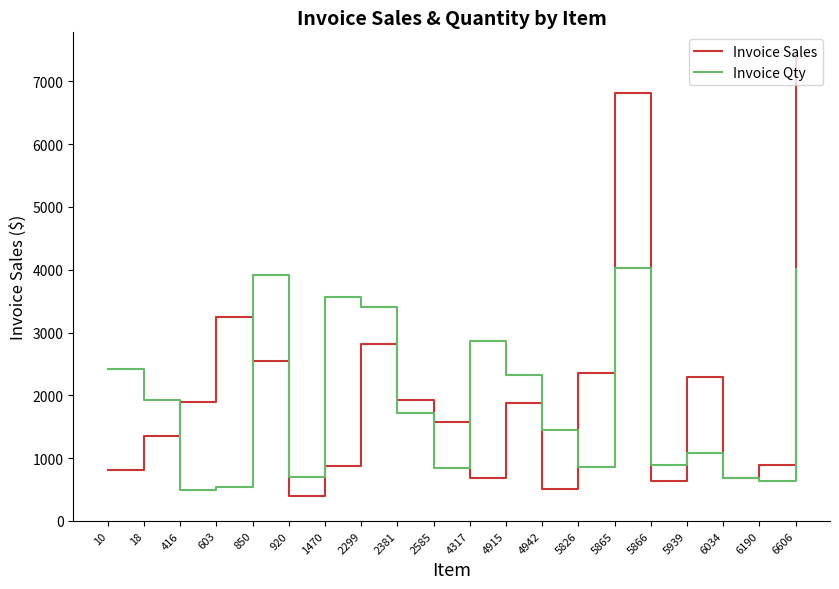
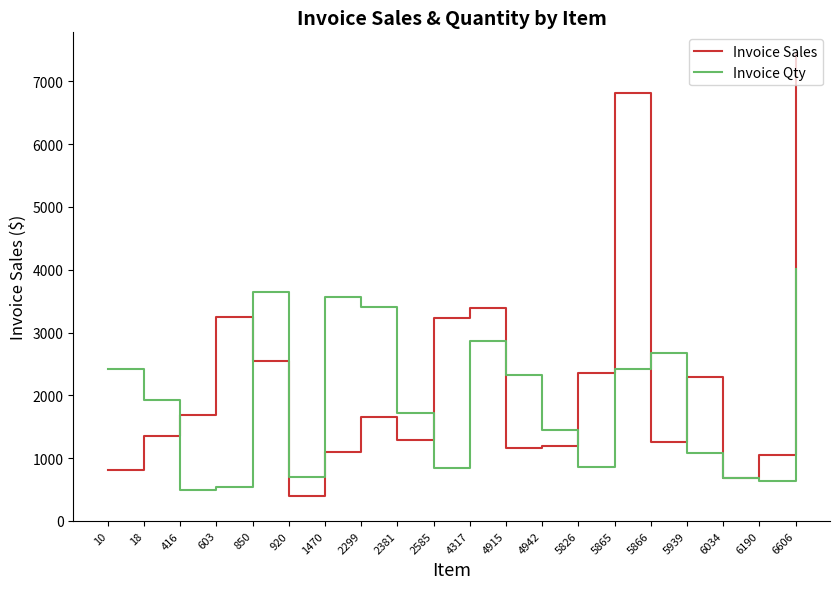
  {
    "Invoice Sales": {
      "10": 800,
      "18": 1300,
-     "416": 1900,
+     "416": 1700,
      "603": 3200,
      "850": 2500,
      "920": 400,
-     "1470": 900,
-     "2299": 2800,
-     "2381": 1900,
-     "2585": 1600,
-     "4317": 700,
-     "4915": 1900,
-     "4942": 500,
+     "1470": 1100,
+     "2299": 1700,
+     "2381": 1300,
+     "2585": 3200,
+     "4317": 3400,
+     "4915": 1200,
+     "4942": 1200,
      "5826": 2400,
      "5865": 6800,
-     "5866": 600,
+     "5866": 1300,
      "5939": 2300,
-     "6190": 900
+     "6190": 1100
    },
    "Invoice Qty": {
      "10": 2400,
      "18": 1900,
      "416": 500,
      "603": 500,
-     "850": 3900,
+     "850": 3600,
      "920": 700,
      "1470": 3600,
      "2299": 3400,
      "2381": 1700,
      "2585": 800,
      "4317": 2900,
      "4915": 2300,
      "4942": 1400,
      "5826": 900,
-     "5865": 4000,
-     "5866": 900,
+     "5865": 2400,
+     "5866": 2700,
      "5939": 1100,
      "6190": 600,
      "6606": 4000
    }
  }
